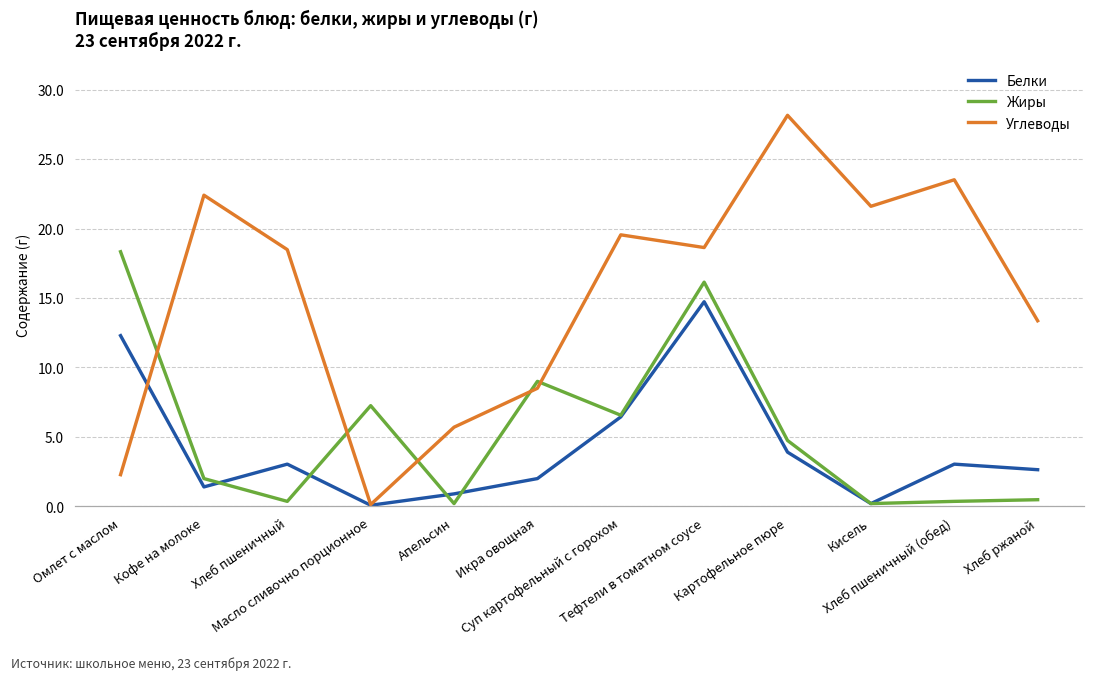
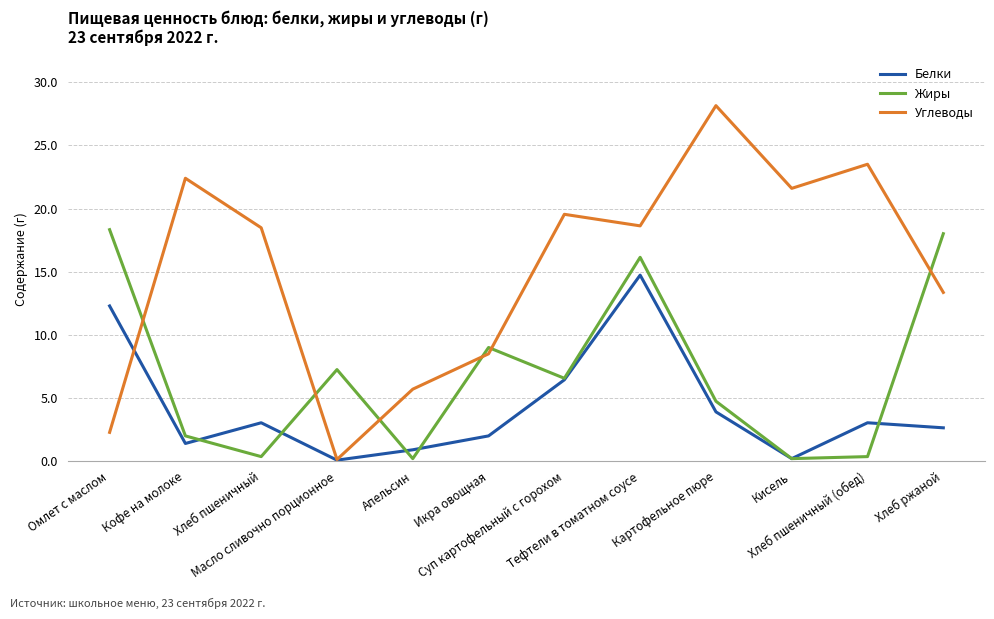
  {
    "Белки": {
      "Омлет с маслом": 12.3,
      "Кофе на молоке": 1.4,
      "Хлеб пшеничный": 3.0,
      "Апельсин": 0.9,
      "Икра овощная": 2.0,
      "Тефтели в томатном соусе": 14.7,
      "Картофельное пюре": 3.9,
      "Хлеб пшеничный (обед)": 3.0,
      "Хлеб ржаной": 2.6
    },
    "Жиры": {
      "Омлет с маслом": 18.3,
      "Кофе на молоке": 2.0,
      "Хлеб пшеничный": 0.4,
      "Масло сливочно порционное": 7.3,
      "Апельсин": 0.2,
      "Икра овощная": 9.0,
      "Тефтели в томатном соусе": 16.1,
      "Картофельное пюре": 4.7,
      "Хлеб пшеничный (обед)": 0.4,
-     "Хлеб ржаной": 0.5
+     "Хлеб ржаной": 18.0
    },
    "Углеводы": {
      "Омлет с маслом": 2.3,
      "Кофе на молоке": 22.4,
      "Хлеб пшеничный": 18.5,
      "Апельсин": 5.7,
      "Икра овощная": 8.5,
      "Суп картофельный с горохом": 19.5,
      "Тефтели в томатном соусе": 18.6,
      "Картофельное пюре": 28.2,
      "Кисель": 21.6,
      "Хлеб пшеничный (обед)": 23.5,
      "Хлеб ржаной": 13.4
    }
  }
